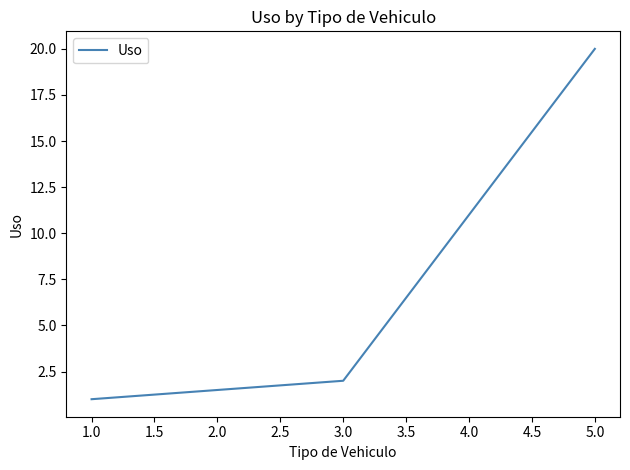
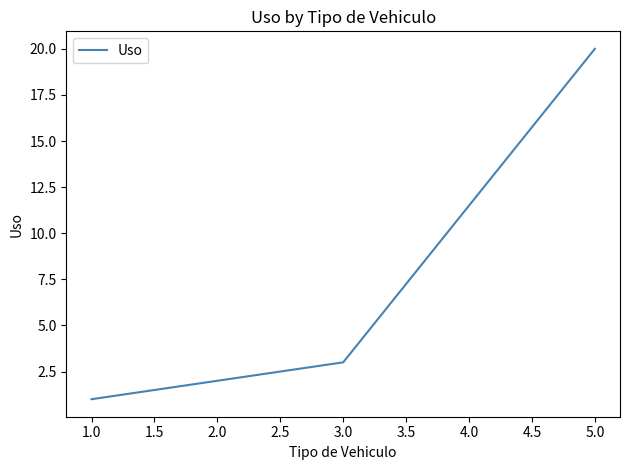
  {
    "1.0": 1,
-   "3.0": 2,
+   "3.0": 3,
    "5.0": 20
  }
